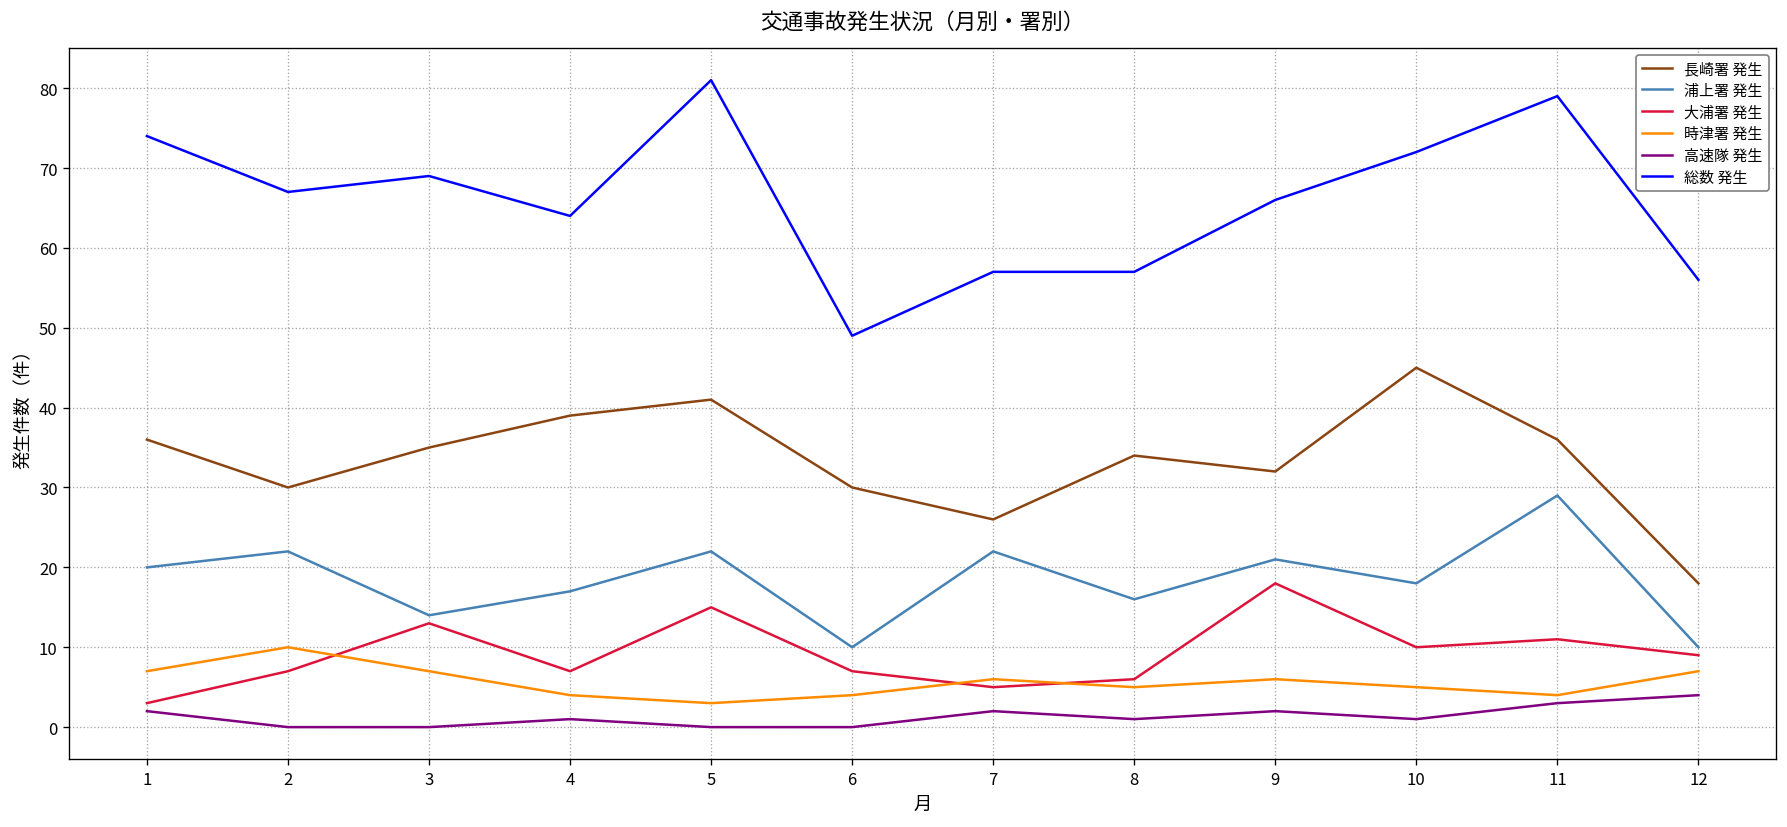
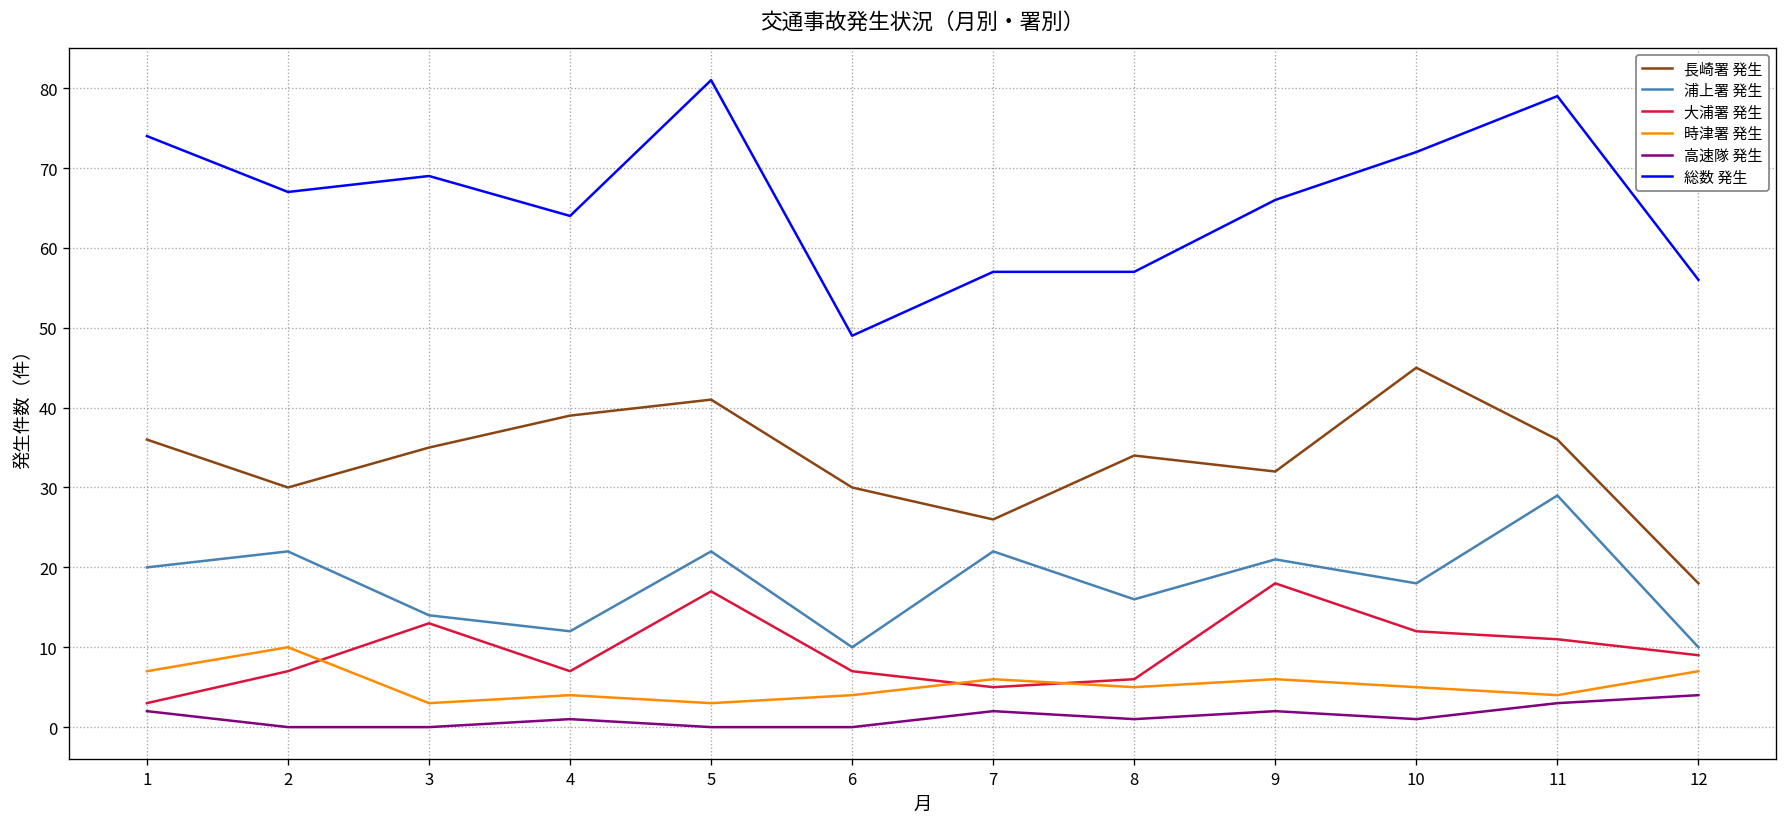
  {
    "長崎署 発生": {
      "1": 36,
      "2": 30,
      "3": 35,
      "4": 39,
      "5": 41,
      "6": 30,
      "7": 26,
      "8": 34,
      "9": 32,
      "10": 45,
      "11": 36,
      "12": 18
    },
    "浦上署 発生": {
      "1": 20,
      "2": 22,
      "3": 14,
-     "4": 17,
+     "4": 12,
      "5": 22,
      "6": 10,
      "7": 22,
      "8": 16,
      "9": 21,
      "10": 18,
      "11": 29,
      "12": 10
    },
    "大浦署 発生": {
      "1": 3,
      "2": 7,
      "3": 13,
      "4": 7,
-     "5": 15,
+     "5": 17,
      "6": 7,
      "7": 5,
      "8": 6,
      "9": 18,
-     "10": 10,
+     "10": 12,
      "11": 11,
      "12": 9
    },
    "時津署 発生": {
      "1": 7,
      "2": 10,
-     "3": 7,
+     "3": 3,
      "4": 4,
      "5": 3,
      "6": 4,
      "7": 6,
      "8": 5,
      "9": 6,
      "10": 5,
      "11": 4,
      "12": 7
    },
    "高速隊 発生": {
      "1": 2,
      "2": 0,
      "3": 0,
      "4": 1,
      "5": 0,
      "6": 0,
      "7": 2,
      "8": 1,
      "9": 2,
      "10": 1,
      "11": 3,
      "12": 4
    },
    "総数 発生": {
      "1": 74,
      "2": 67,
      "3": 69,
      "4": 64,
      "5": 81,
      "6": 49,
      "7": 57,
      "8": 57,
      "9": 66,
      "10": 72,
      "11": 79,
      "12": 56
    }
  }
